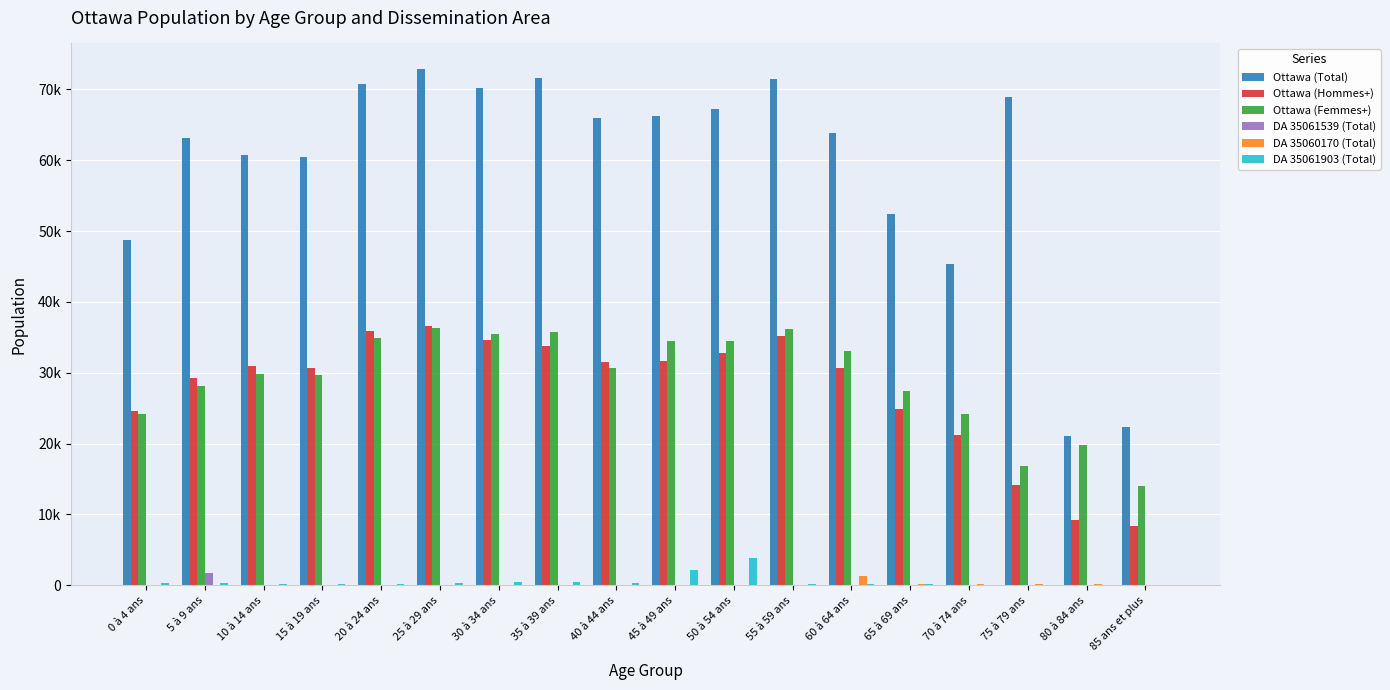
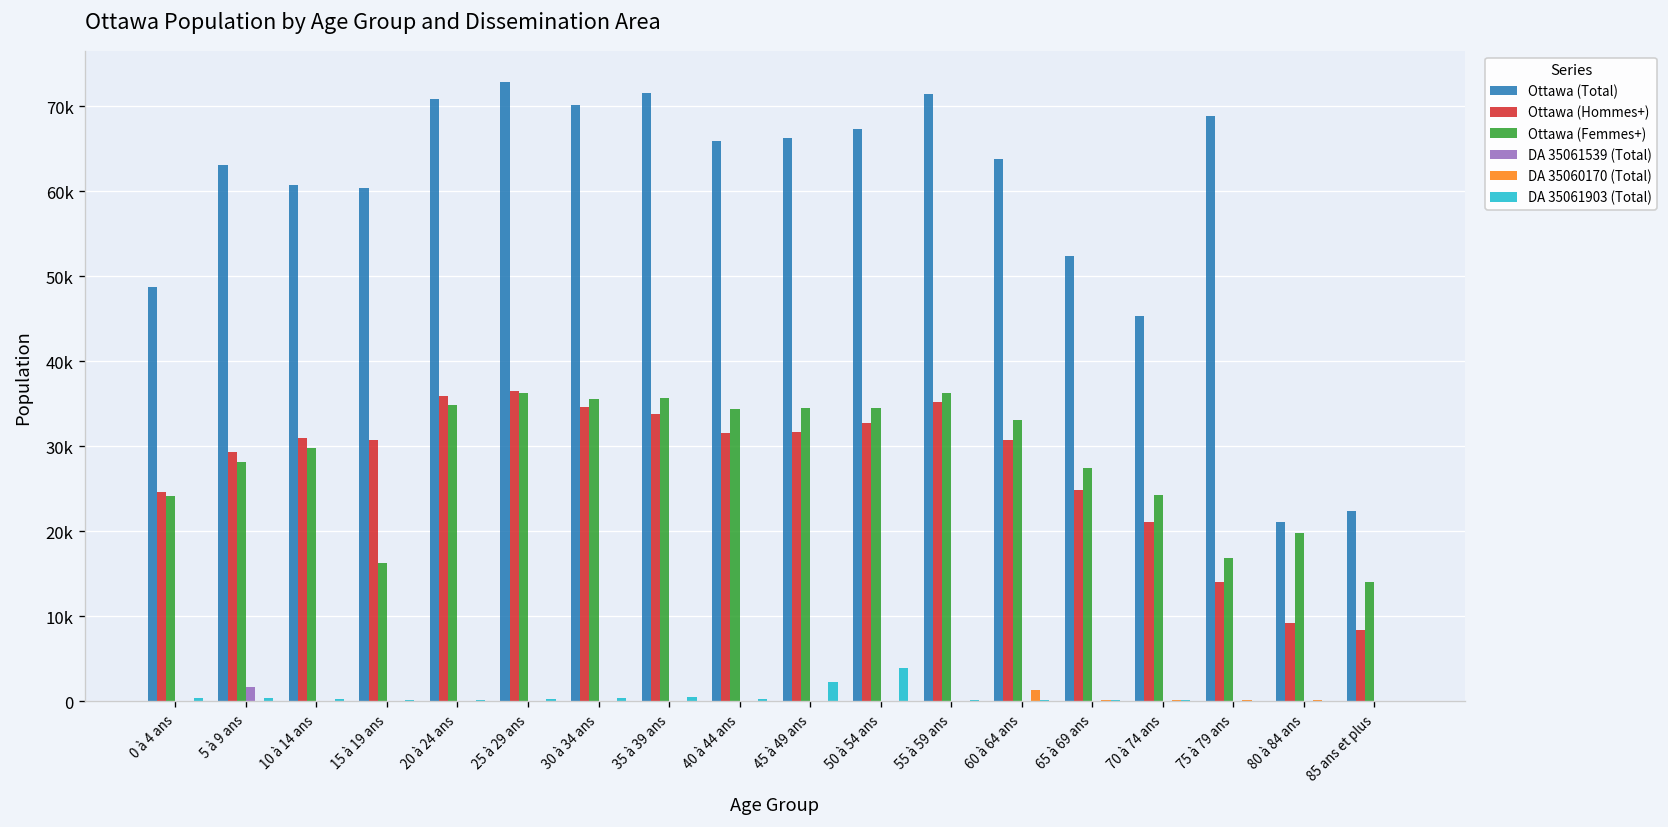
  {
    "Ottawa (Total)": {
      "0 à 4 ans": 49000,
      "5 à 9 ans": 63000,
      "10 à 14 ans": 61000,
      "15 à 19 ans": 60000,
      "20 à 24 ans": 71000,
      "25 à 29 ans": 73000,
      "30 à 34 ans": 70000,
      "35 à 39 ans": 72000,
      "40 à 44 ans": 66000,
      "45 à 49 ans": 66000,
      "50 à 54 ans": 67000,
      "55 à 59 ans": 71000,
      "60 à 64 ans": 64000,
      "65 à 69 ans": 52000,
      "70 à 74 ans": 45000,
      "75 à 79 ans": 69000,
      "80 à 84 ans": 21000,
      "85 ans et plus": 22000
    },
    "Ottawa (Hommes+)": {
      "0 à 4 ans": 25000,
      "5 à 9 ans": 29000,
      "10 à 14 ans": 31000,
      "15 à 19 ans": 31000,
      "20 à 24 ans": 36000,
      "25 à 29 ans": 37000,
      "30 à 34 ans": 35000,
      "35 à 39 ans": 34000,
      "40 à 44 ans": 32000,
      "45 à 49 ans": 32000,
      "50 à 54 ans": 33000,
      "55 à 59 ans": 35000,
      "60 à 64 ans": 31000,
      "65 à 69 ans": 25000,
      "70 à 74 ans": 21000,
      "75 à 79 ans": 14000,
      "80 à 84 ans": 9000,
      "85 ans et plus": 8000
    },
    "Ottawa (Femmes+)": {
      "0 à 4 ans": 24000,
      "5 à 9 ans": 28000,
      "10 à 14 ans": 30000,
-     "15 à 19 ans": 30000,
+     "15 à 19 ans": 16000,
      "20 à 24 ans": 35000,
      "25 à 29 ans": 36000,
      "30 à 34 ans": 36000,
      "35 à 39 ans": 36000,
-     "40 à 44 ans": 31000,
+     "40 à 44 ans": 34000,
      "45 à 49 ans": 35000,
      "50 à 54 ans": 34000,
      "55 à 59 ans": 36000,
      "60 à 64 ans": 33000,
      "65 à 69 ans": 27000,
      "70 à 74 ans": 24000,
      "75 à 79 ans": 17000,
      "80 à 84 ans": 20000,
      "85 ans et plus": 14000
    },
    "DA 35061539 (Total)": {
      "5 à 9 ans": 2000
    },
    "DA 35060170 (Total)": {
      "60 à 64 ans": 1000
    },
    "DA 35061903 (Total)": {
      "0 à 4 ans": 0,
      "5 à 9 ans": 0,
      "30 à 34 ans": 0,
      "35 à 39 ans": 0,
      "45 à 49 ans": 2000,
      "50 à 54 ans": 4000
    }
  }
